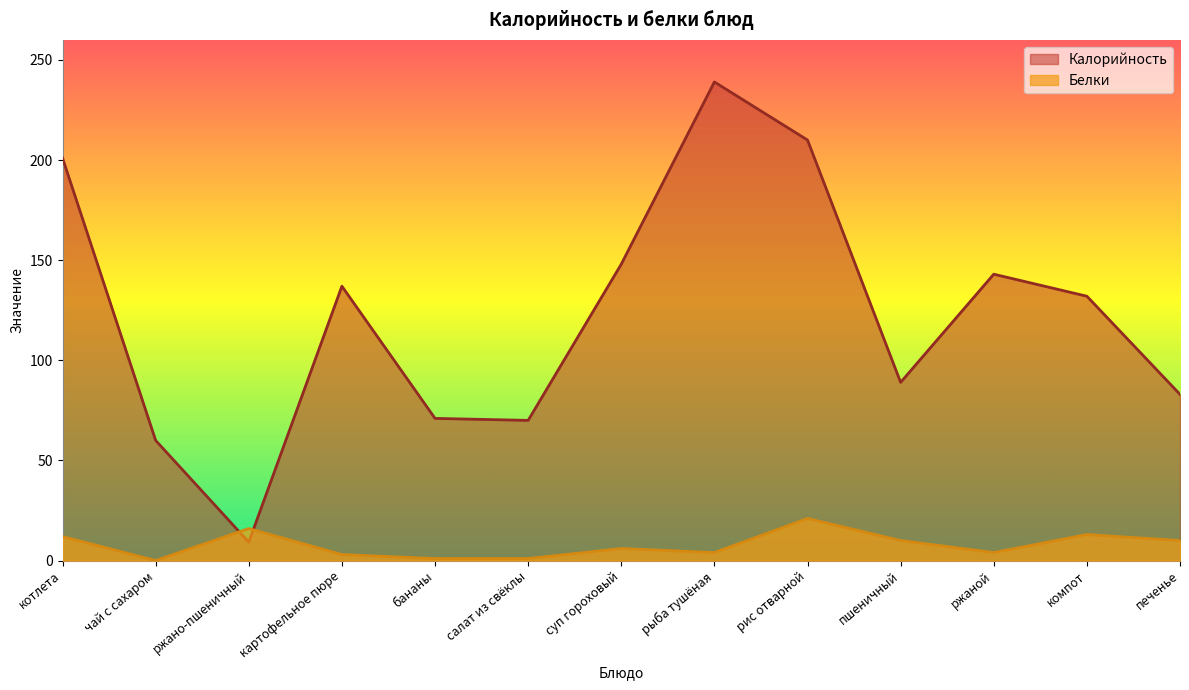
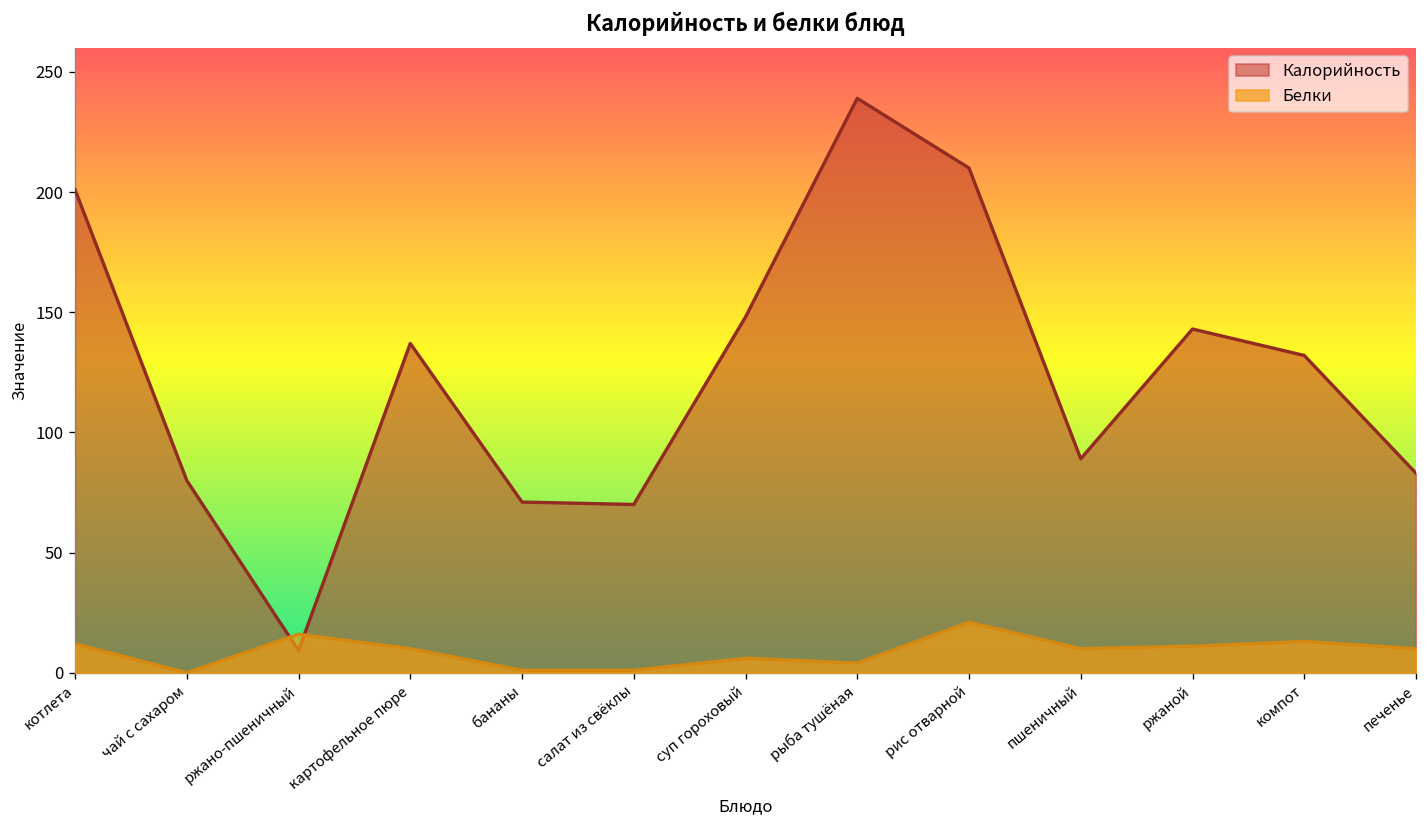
  {
    "Калорийность": {
      "котлета": 201,
-     "чай с сахаром": 60,
+     "чай с сахаром": 80,
      "ржано-пшеничный": 9,
      "картофельное пюре": 137,
      "бананы": 71,
      "салат из свёклы": 70,
      "суп гороховый": 148,
      "рыба тушёная": 239,
      "рис отварной": 210,
      "пшеничный": 89,
      "ржаной": 143,
      "компот": 132,
      "печенье": 83
    },
    "Белки": {
      "котлета": 12,
      "чай с сахаром": 0,
      "ржано-пшеничный": 16,
-     "картофельное пюре": 3,
+     "картофельное пюре": 10,
      "бананы": 1,
      "салат из свёклы": 1,
      "суп гороховый": 6,
      "рыба тушёная": 4,
      "рис отварной": 21,
      "пшеничный": 10,
-     "ржаной": 4,
+     "ржаной": 11,
      "компот": 13,
      "печенье": 10
    }
  }
